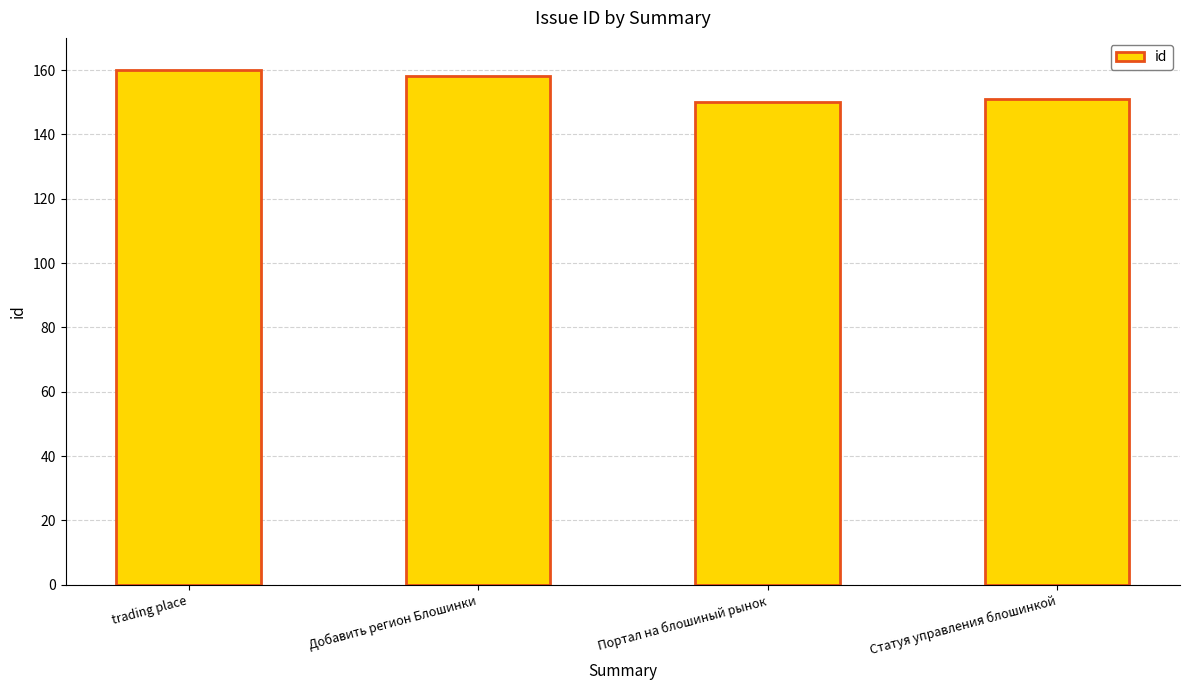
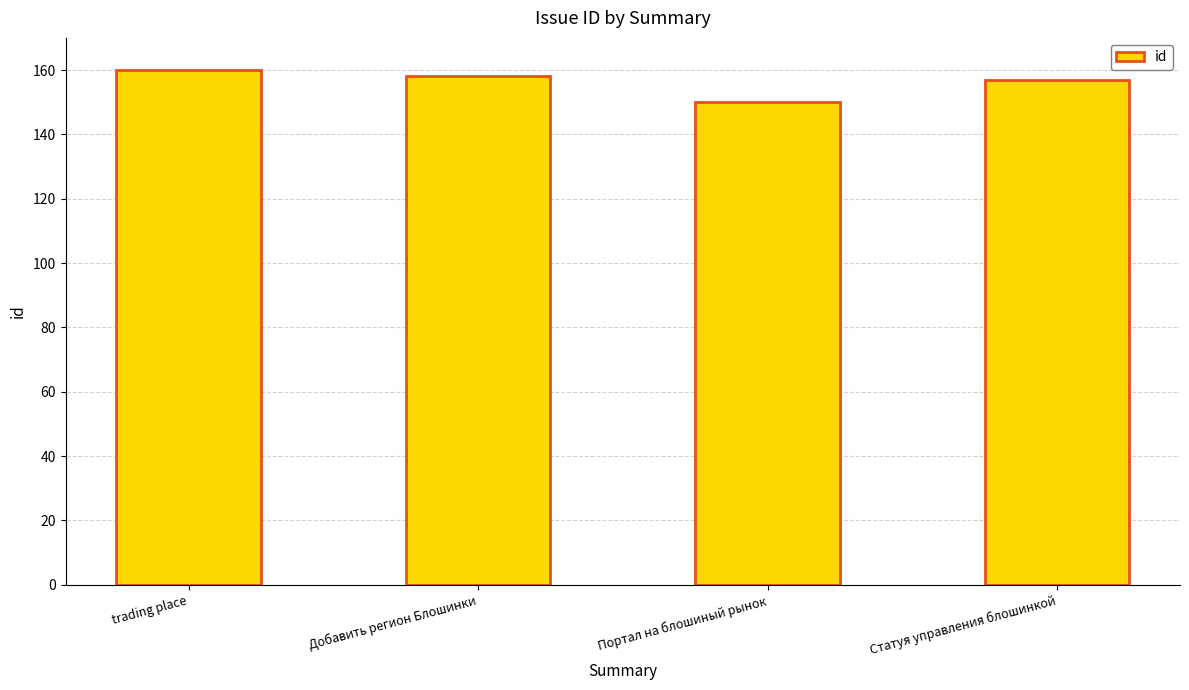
  {
    "trading place": 160,
    "Добавить регион Блошинки": 158,
    "Портал на блошиный рынок": 150,
-   "Статуя управления блошинкой": 151
+   "Статуя управления блошинкой": 157
  }
